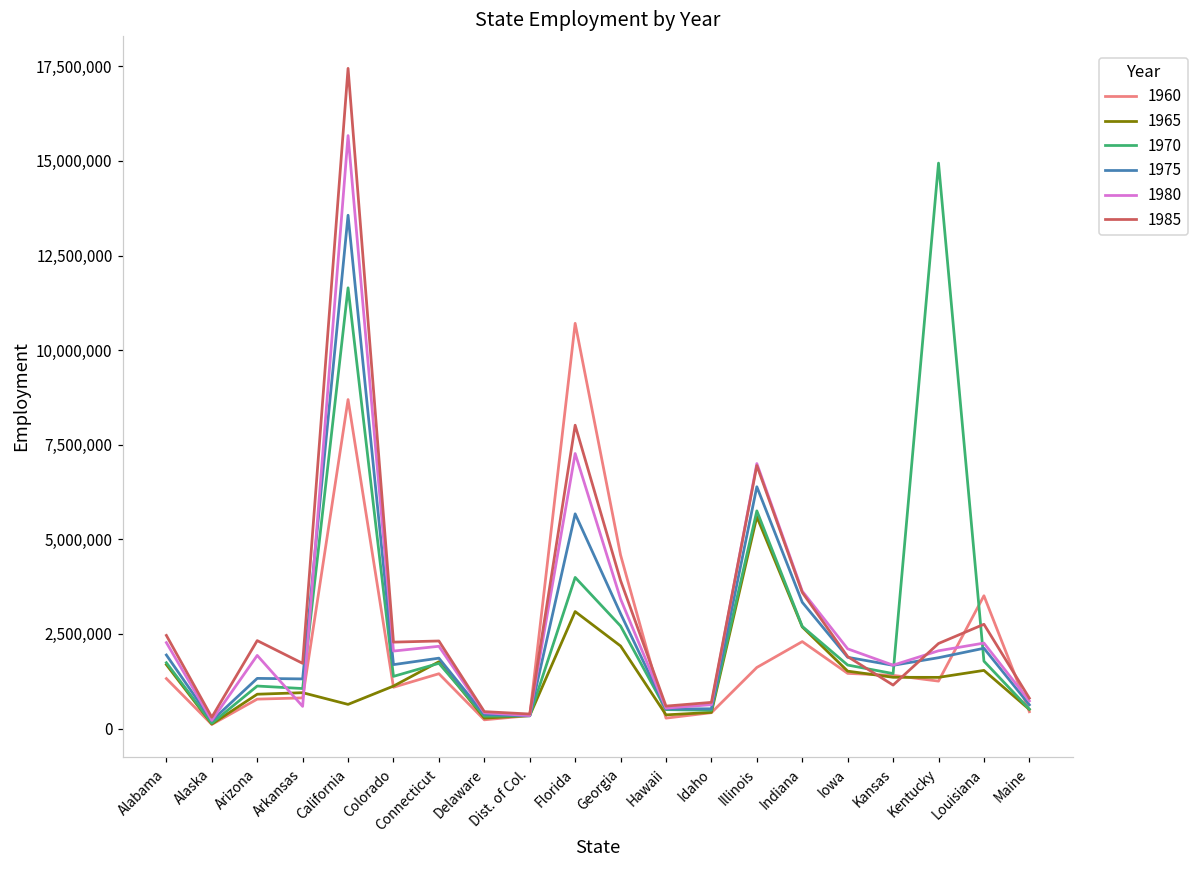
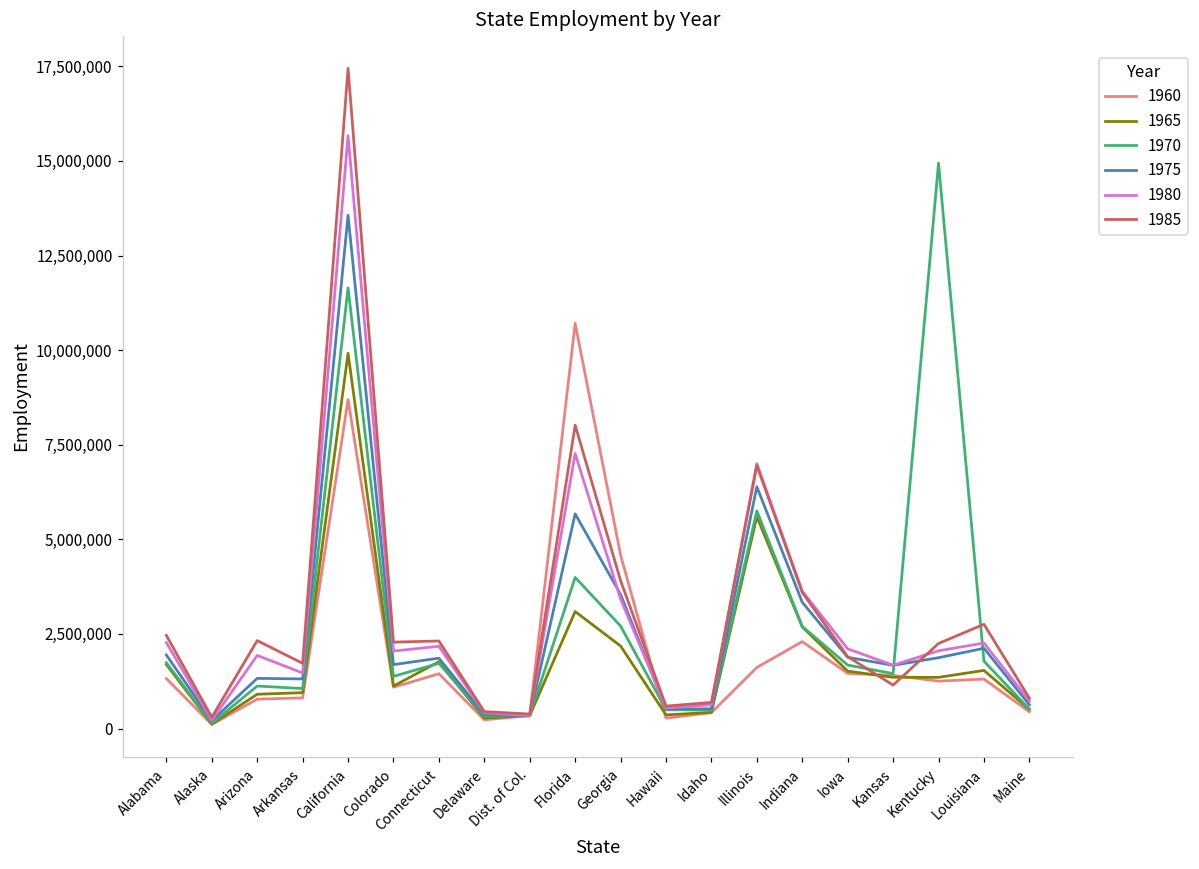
  {
    "1960": {
      "Alabama": "1,300,000",
      "Arizona": "800,000",
      "Arkansas": "800,000",
      "California": "8,700,000",
      "Connecticut": "1,400,000",
      "Florida": "10,700,000",
      "Georgia": "4,600,000",
      "Hawaii": "300,000",
      "Illinois": "1,600,000",
      "Indiana": "2,300,000",
      "Kentucky": "1,300,000",
-     "Louisiana": "3,500,000"
+     "Louisiana": "1,300,000"
    },
    "1965": {
      "Arizona": "900,000",
      "Arkansas": "900,000",
-     "California": "600,000",
+     "California": "9,900,000",
      "Florida": "3,100,000",
      "Georgia": "2,200,000",
      "Hawaii": "400,000",
      "Illinois": "5,600,000",
      "Kentucky": "1,400,000",
      "Louisiana": "1,500,000"
    },
    "1970": {
      "Arizona": "1,100,000",
      "Arkansas": "1,100,000",
      "California": "11,600,000",
      "Colorado": "1,400,000",
      "Florida": "4,000,000",
      "Georgia": "2,700,000",
      "Illinois": "5,800,000",
      "Iowa": "1,700,000",
      "Kentucky": "14,900,000",
      "Louisiana": "1,800,000"
    },
    "1975": {
      "Alabama": "1,900,000",
      "Arizona": "1,300,000",
      "Arkansas": "1,300,000",
      "California": "13,600,000",
      "Colorado": "1,700,000",
      "Connecticut": "1,900,000",
      "Florida": "5,700,000",
-     "Georgia": "3,000,000",
+     "Georgia": "3,500,000",
      "Illinois": "6,400,000",
      "Indiana": "3,300,000",
      "Kentucky": "1,900,000",
      "Louisiana": "2,100,000",
      "Maine": "600,000"
    },
    "1980": {
      "Alabama": "2,300,000",
      "Arizona": "1,900,000",
-     "Arkansas": "600,000",
+     "Arkansas": "1,500,000",
      "California": "15,700,000",
      "Colorado": "2,000,000",
      "Connecticut": "2,200,000",
      "Florida": "7,300,000",
      "Georgia": "3,400,000",
      "Iowa": "2,100,000",
      "Kentucky": "2,100,000",
      "Louisiana": "2,300,000"
    },
    "1985": {
      "Alabama": "2,500,000",
      "Alaska": "300,000",
      "Arizona": "2,300,000",
      "Arkansas": "1,700,000",
      "California": "17,400,000",
      "Colorado": "2,300,000",
      "Connecticut": "2,300,000",
      "Florida": "8,000,000",
      "Georgia": "3,900,000",
      "Kansas": "1,100,000",
      "Kentucky": "2,200,000",
      "Louisiana": "2,800,000"
    }
  }
